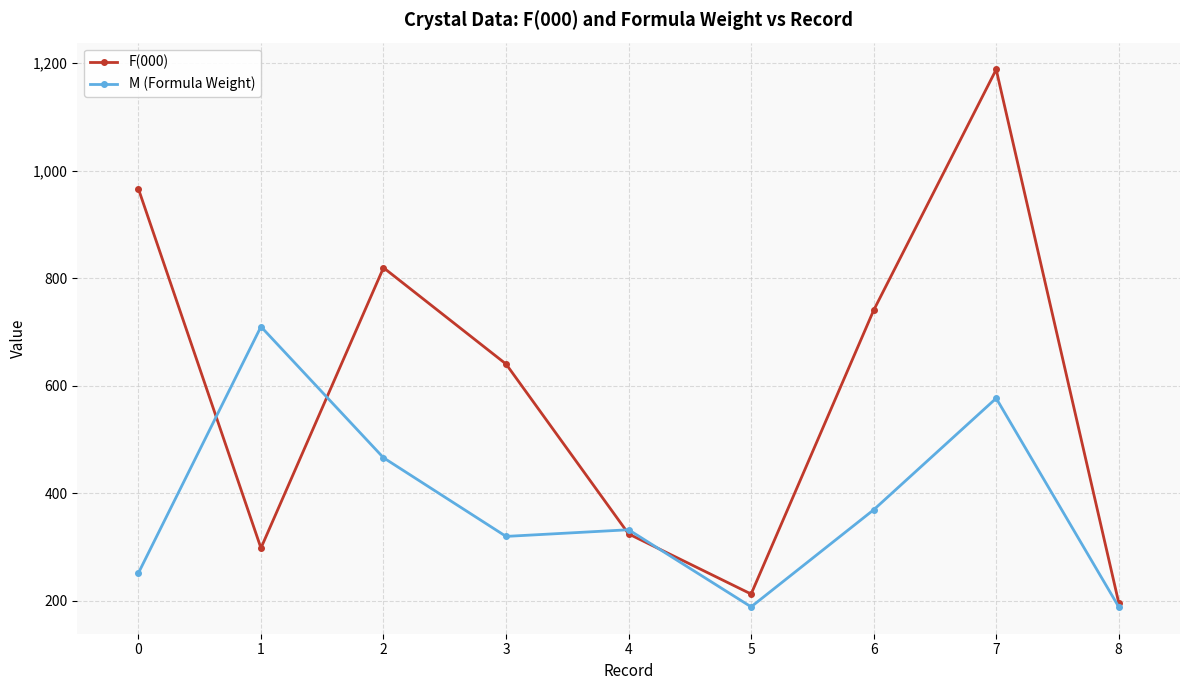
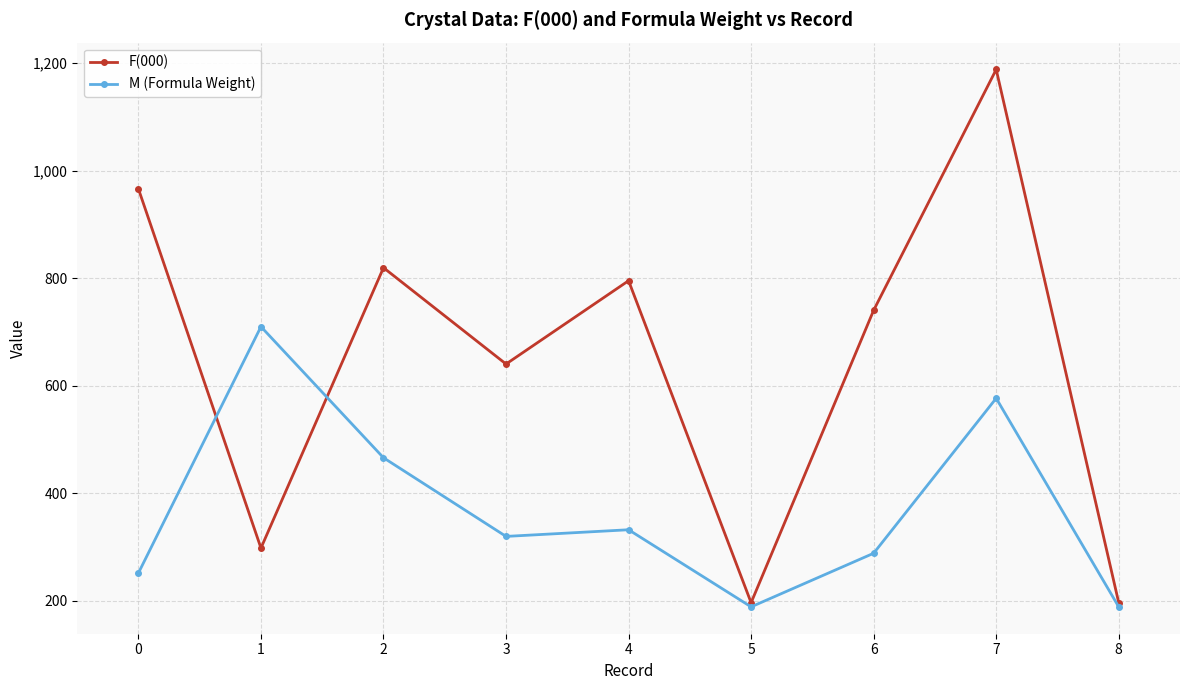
  {
    "F(000)": {
      "0": "970",
      "1": "300",
      "2": "820",
      "3": "640",
-     "4": "320",
-     "5": "210",
+     "4": "800",
+     "5": "200",
      "6": "740",
      "7": "1,190",
      "8": "200"
    },
    "M (Formula Weight)": {
      "0": "250",
      "1": "710",
      "2": "470",
      "3": "320",
      "4": "330",
      "5": "190",
-     "6": "370",
+     "6": "290",
      "7": "580",
      "8": "190"
    }
  }
